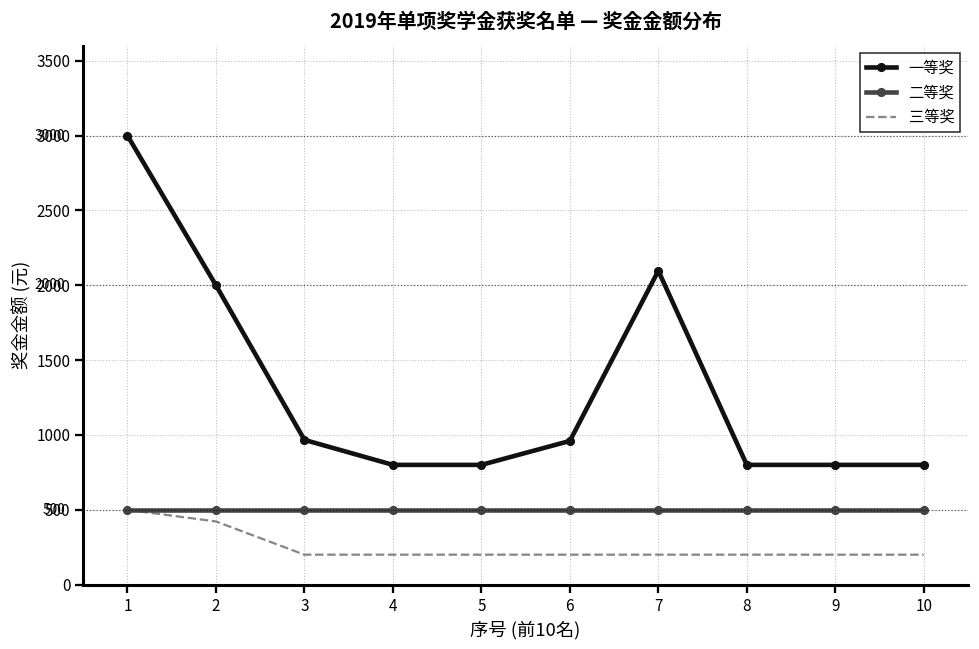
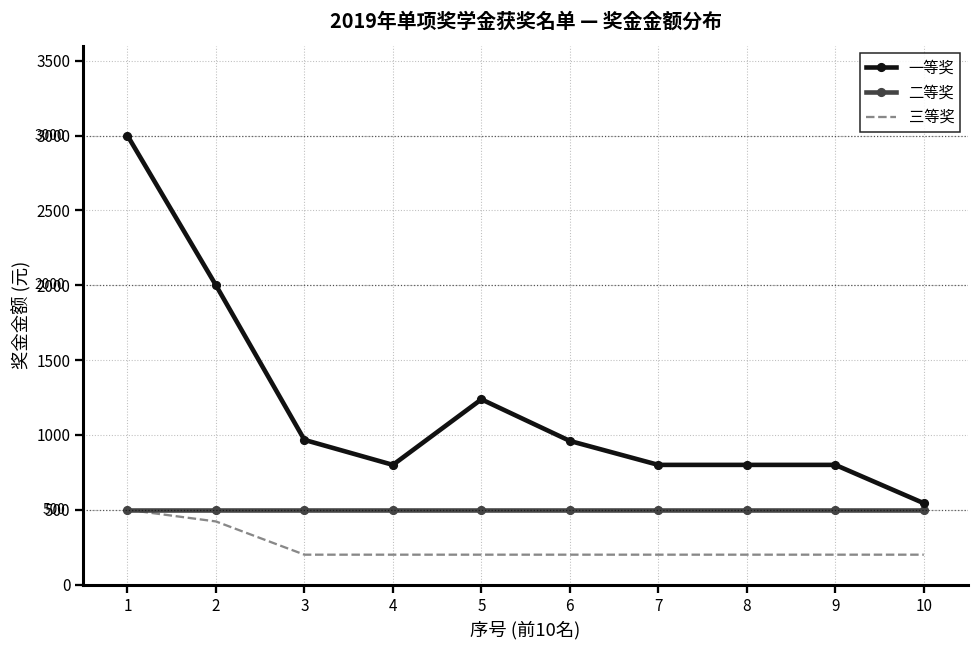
  {
    "一等奖": {
      "1": 3000,
      "2": 2000,
      "3": 970,
      "4": 800,
-     "5": 800,
+     "5": 1240,
      "6": 960,
-     "7": 2100,
+     "7": 800,
      "8": 800,
      "9": 800,
-     "10": 800
+     "10": 540
    },
    "二等奖": {
      "2": 500,
      "3": 500,
      "4": 500,
      "5": 500,
      "6": 500,
      "7": 500,
      "8": 500,
      "9": 500,
      "10": 500
    },
    "三等奖": {
      "2": 420,
      "3": 200,
      "4": 200,
      "5": 200,
      "6": 200,
      "7": 200,
      "8": 200,
      "9": 200,
      "10": 200
    }
  }
